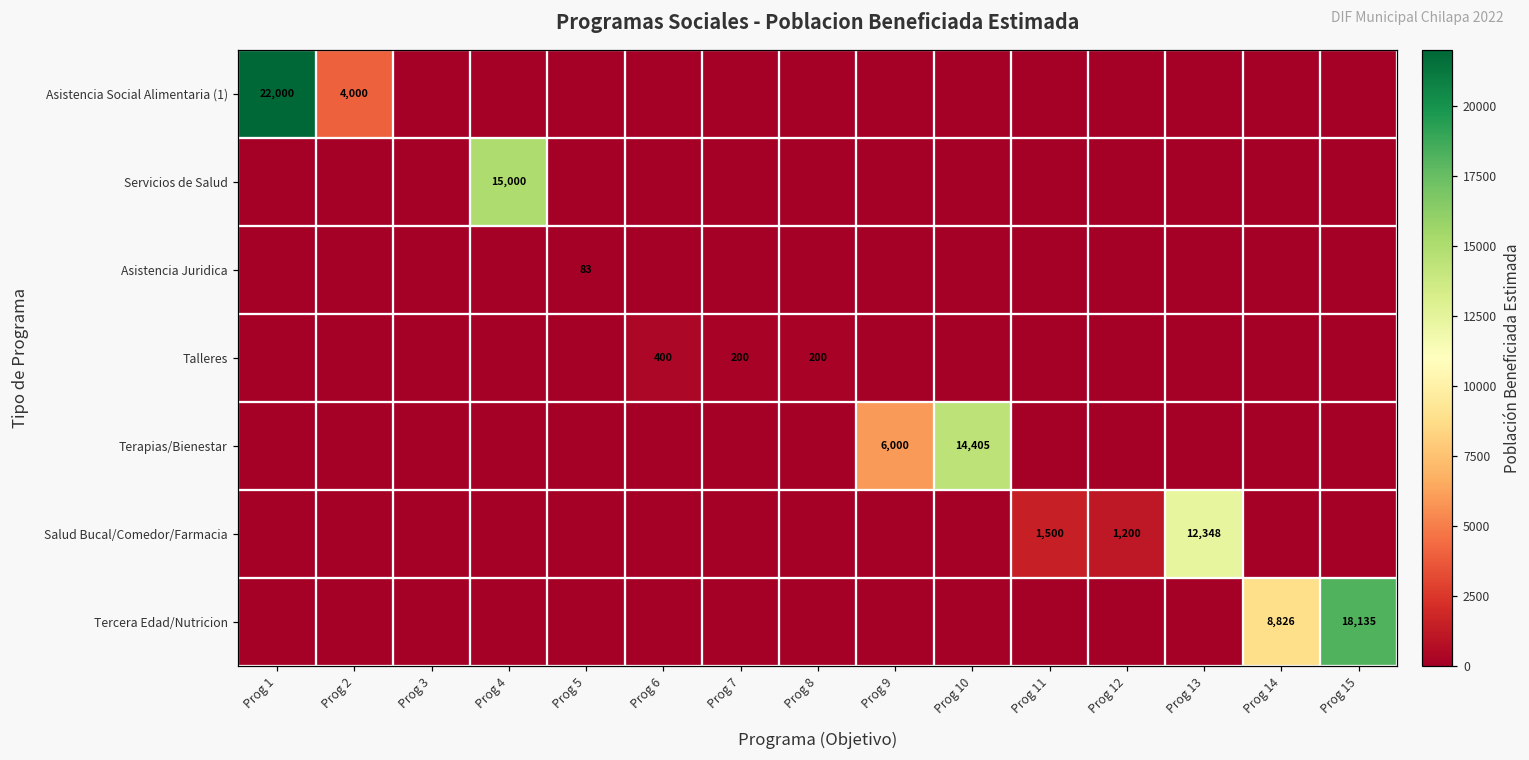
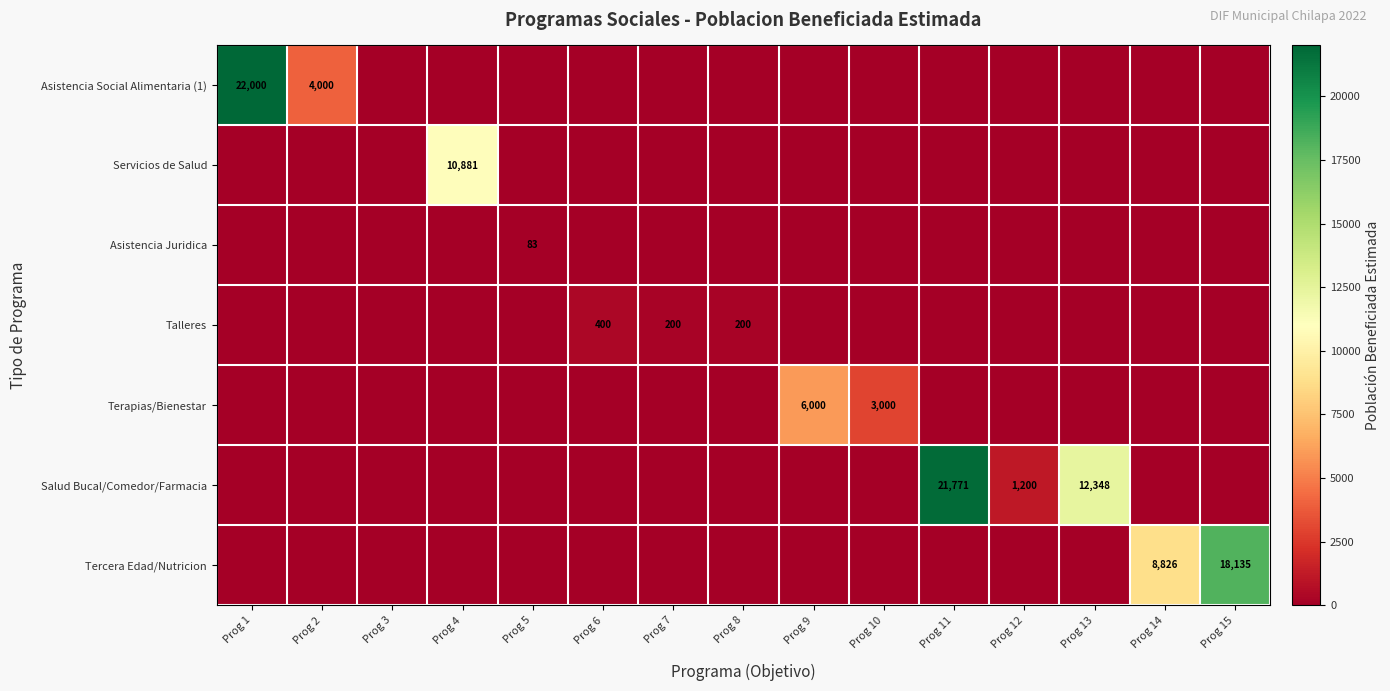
  {
    "Asistencia Social Alimentaria (1)": {
      "Prog 1": "22,000",
      "Prog 2": "4,000"
    },
    "Servicios de Salud": {
-     "Prog 4": "15,000"
+     "Prog 4": "10,881"
    },
    "Asistencia Juridica": {
      "Prog 5": "83"
    },
    "Talleres": {
      "Prog 6": "400",
      "Prog 7": "200",
      "Prog 8": "200"
    },
    "Terapias/Bienestar": {
      "Prog 9": "6,000",
-     "Prog 10": "14,405"
+     "Prog 10": "3,000"
    },
    "Salud Bucal/Comedor/Farmacia": {
-     "Prog 11": "1,500",
+     "Prog 11": "21,771",
      "Prog 12": "1,200",
      "Prog 13": "12,348"
    },
    "Tercera Edad/Nutricion": {
      "Prog 14": "8,826",
      "Prog 15": "18,135"
    }
  }
